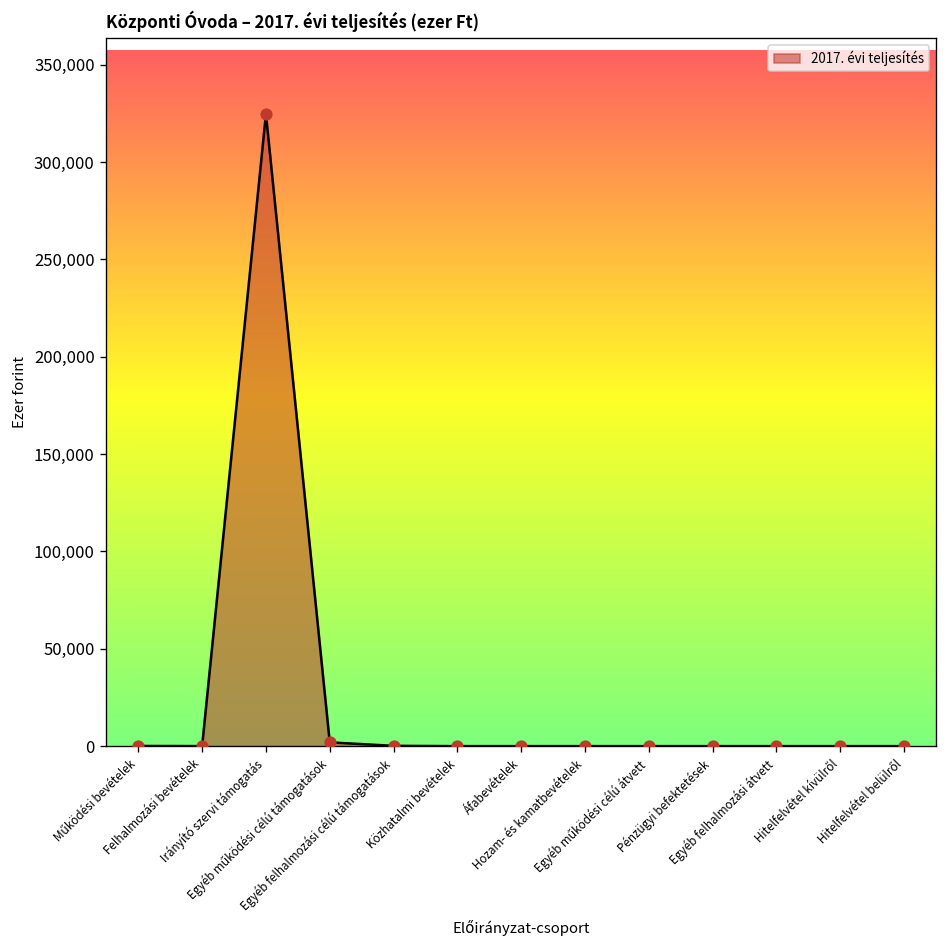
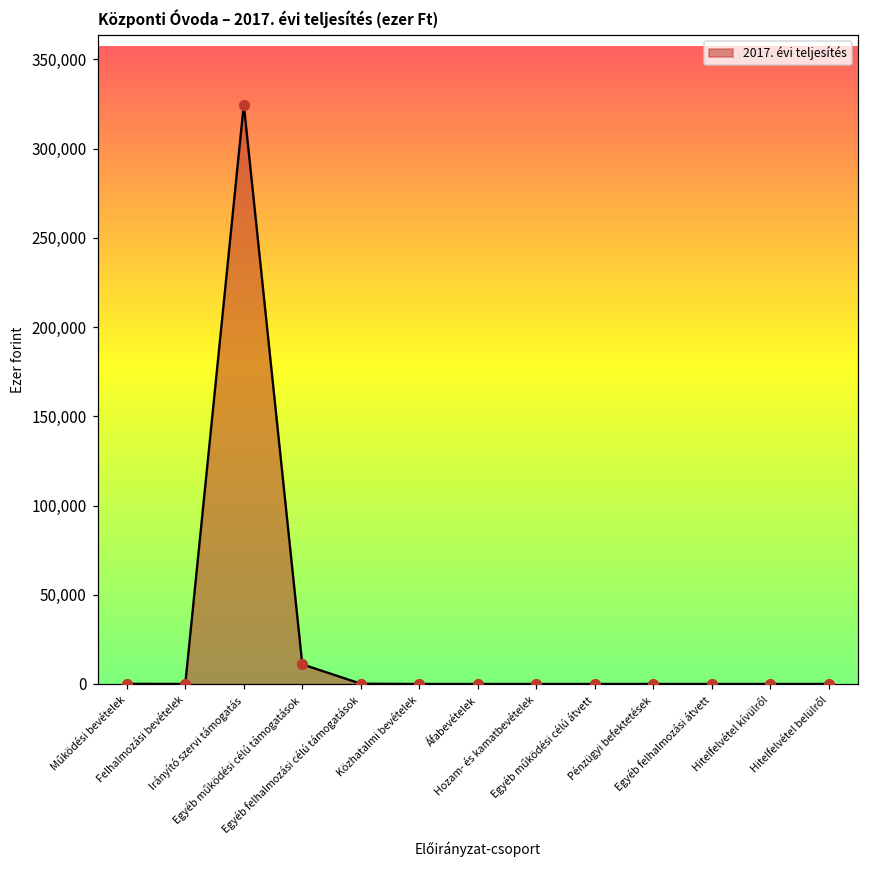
  {
    "Működési bevételek": "0",
    "Felhalmozási bevételek": "0",
    "Irányító szervi támogatás": "325,000",
-   "Egyéb működési célú támogatások": "2,000",
+   "Egyéb működési célú támogatások": "11,000",
    "Egyéb felhalmozási célú támogatások": "0",
    "Közhatalmi bevételek": "0",
    "Áfabevételek": "0",
    "Hozam- és kamatbevételek": "0",
    "Egyéb működési célú átvett": "0",
    "Pénzügyi befektetések": "0",
    "Egyéb felhalmozási átvett": "0",
    "Hitelfelvétel kívülről": "0",
    "Hitelfelvétel belülről": "0"
  }
